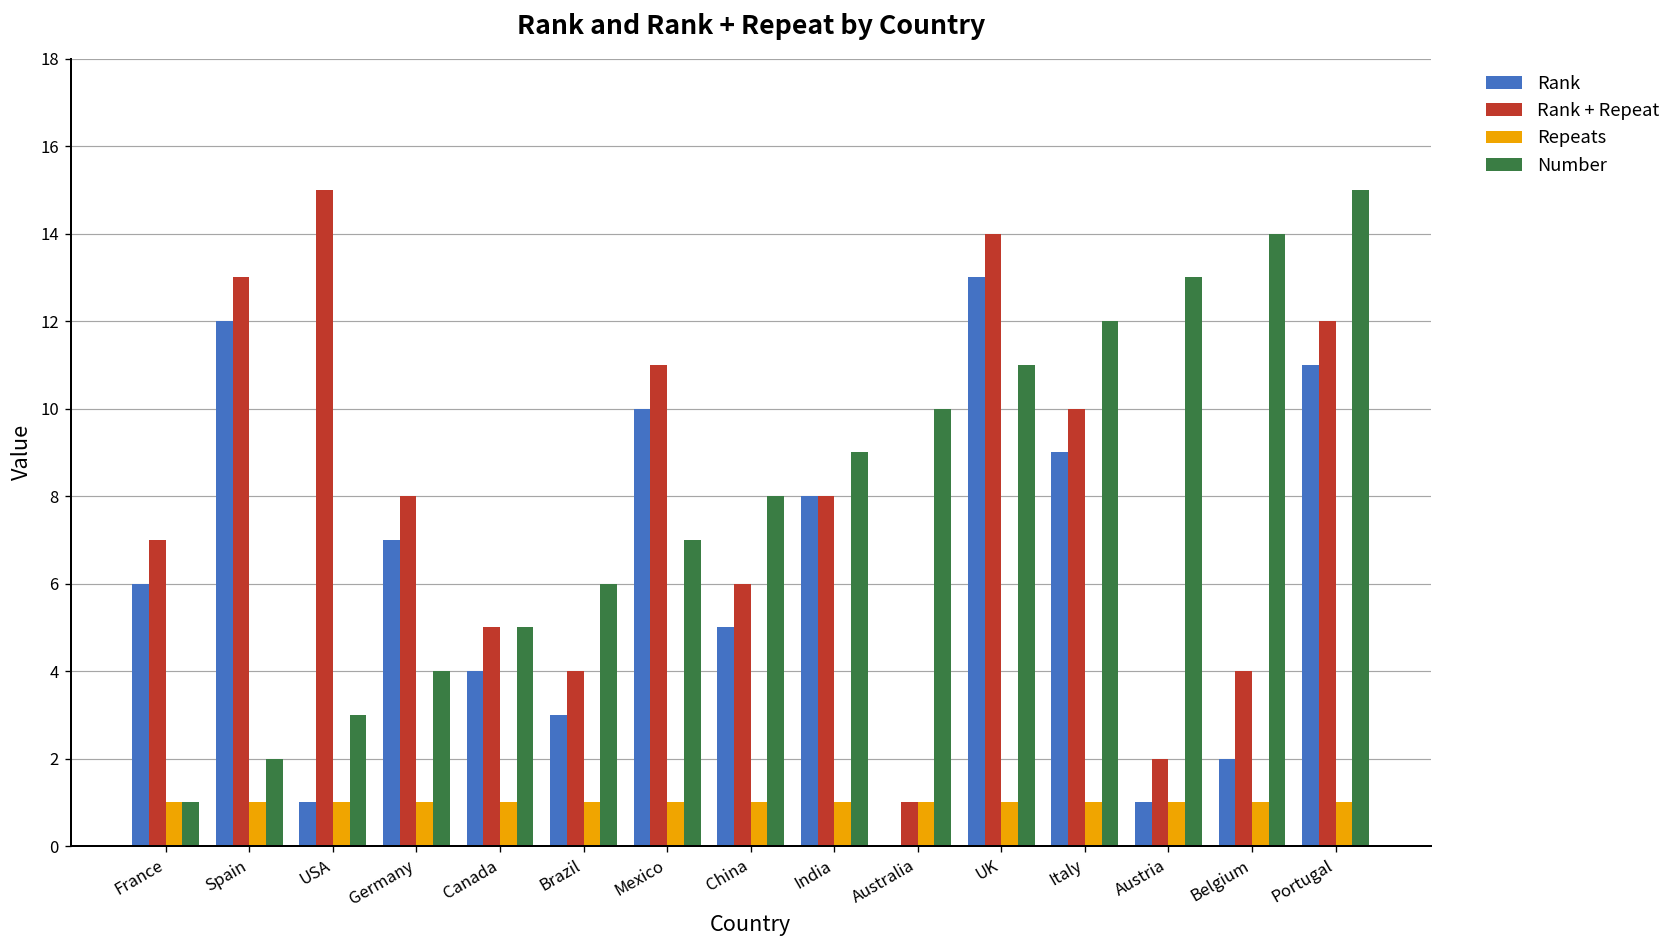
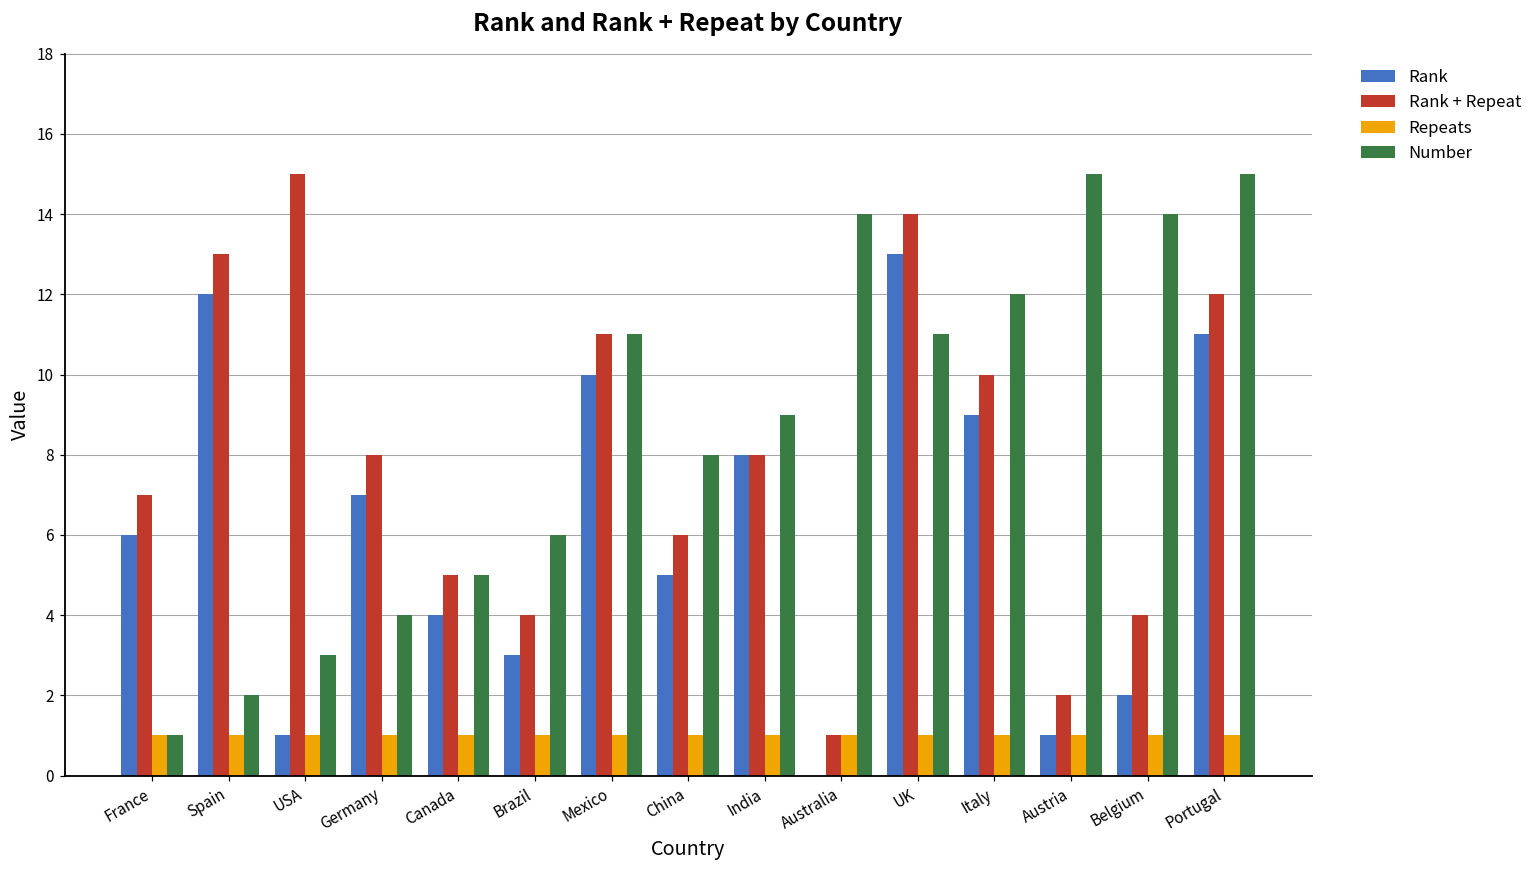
  {
    "Rank": {
      "France": 6,
      "Spain": 12,
      "USA": 1,
      "Germany": 7,
      "Canada": 4,
      "Brazil": 3,
      "Mexico": 10,
      "China": 5,
      "India": 8,
      "Australia": 0,
      "UK": 13,
      "Italy": 9,
      "Austria": 1,
      "Belgium": 2,
      "Portugal": 11
    },
    "Rank + Repeat": {
      "France": 7,
      "Spain": 13,
      "USA": 15,
      "Germany": 8,
      "Canada": 5,
      "Brazil": 4,
      "Mexico": 11,
      "China": 6,
      "India": 8,
      "Australia": 1,
      "UK": 14,
      "Italy": 10,
      "Austria": 2,
      "Belgium": 4,
      "Portugal": 12
    },
    "Repeats": {
      "France": 1,
      "Spain": 1,
      "USA": 1,
      "Germany": 1,
      "Canada": 1,
      "Brazil": 1,
      "Mexico": 1,
      "China": 1,
      "India": 1,
      "Australia": 1,
      "UK": 1,
      "Italy": 1,
      "Austria": 1,
      "Belgium": 1,
      "Portugal": 1
    },
    "Number": {
      "France": 1,
      "Spain": 2,
      "USA": 3,
      "Germany": 4,
      "Canada": 5,
      "Brazil": 6,
-     "Mexico": 7,
+     "Mexico": 11,
      "China": 8,
      "India": 9,
-     "Australia": 10,
+     "Australia": 14,
      "UK": 11,
      "Italy": 12,
-     "Austria": 13,
+     "Austria": 15,
      "Belgium": 14,
      "Portugal": 15
    }
  }
